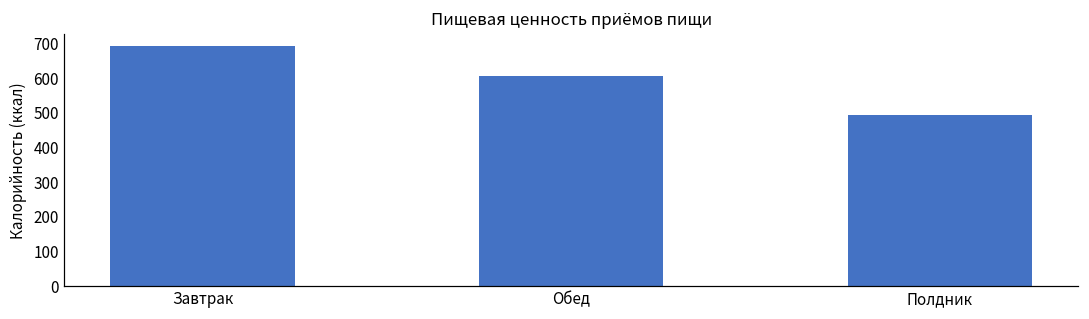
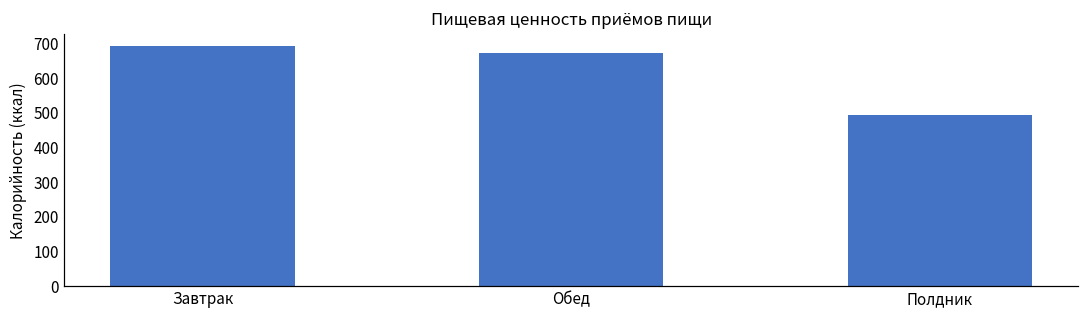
  {
    "Завтрак": 690,
-   "Обед": 610,
+   "Обед": 670,
    "Полдник": 490
  }
